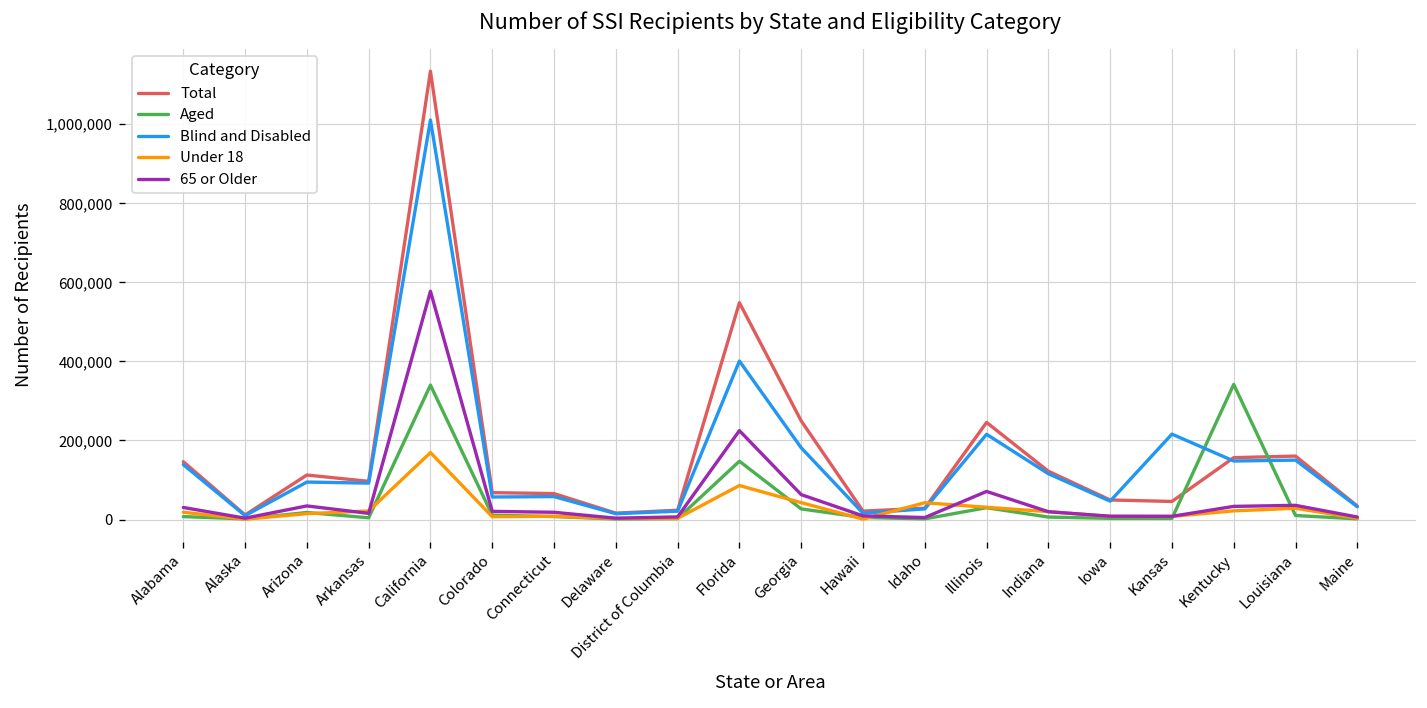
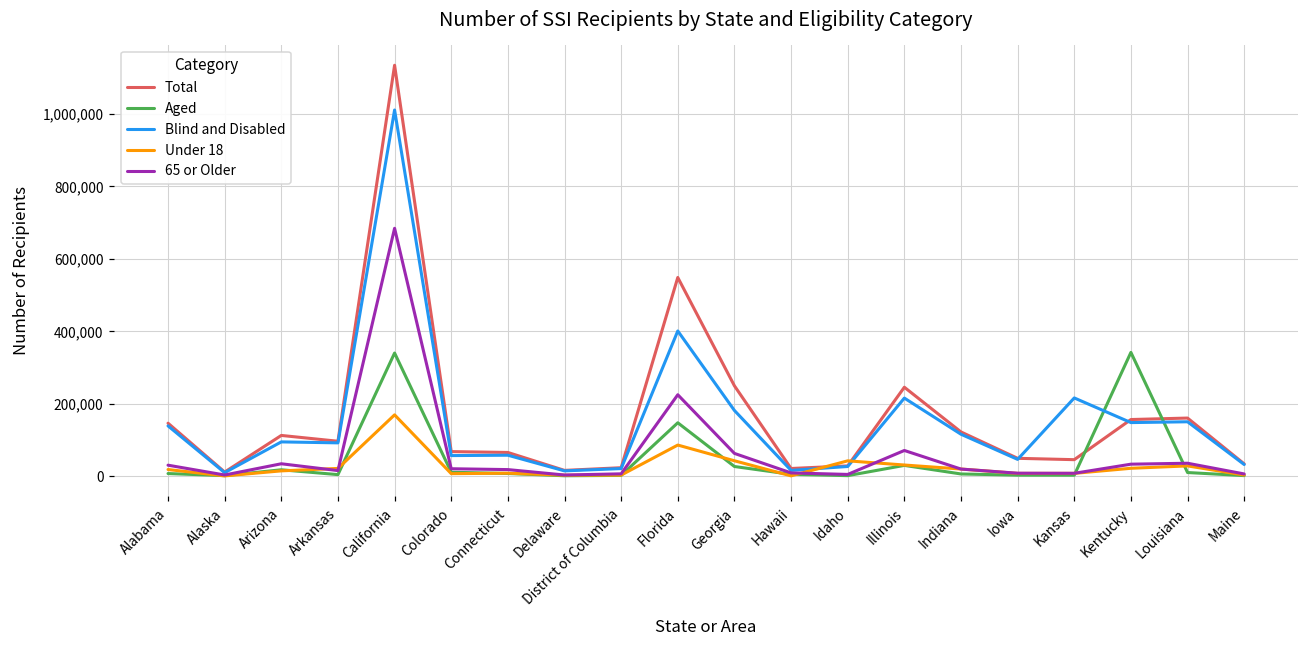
  {
    "Total": {
      "Arizona": "110,000",
      "California": "1,130,000",
      "Colorado": "70,000",
      "Florida": "550,000",
      "Georgia": "250,000",
      "Illinois": "250,000",
      "Kansas": "50,000",
      "Kentucky": "160,000",
      "Louisiana": "160,000"
    },
    "Aged": {
      "Alabama": "10,000",
      "Arkansas": "0",
      "California": "340,000",
      "Florida": "150,000",
      "Georgia": "30,000",
      "Indiana": "10,000",
      "Kentucky": "340,000",
      "Louisiana": "10,000"
    },
    "Blind and Disabled": {
      "Arizona": "90,000",
      "California": "1,010,000",
      "Colorado": "60,000",
      "Florida": "400,000",
      "Georgia": "180,000",
      "Illinois": "220,000",
      "Kansas": "220,000",
      "Kentucky": "150,000",
      "Louisiana": "150,000"
    },
    "Under 18": {
      "Alabama": "20,000",
      "California": "170,000",
      "Florida": "90,000",
      "Georgia": "40,000",
      "Idaho": "40,000",
      "Kentucky": "20,000"
    },
    "65 or Older": {
      "Alabama": "30,000",
      "Arizona": "30,000",
-     "California": "580,000",
+     "California": "680,000",
      "Colorado": "20,000",
      "Connecticut": "20,000",
      "Florida": "220,000",
      "Georgia": "60,000",
      "Illinois": "70,000",
      "Kentucky": "30,000"
    }
  }
